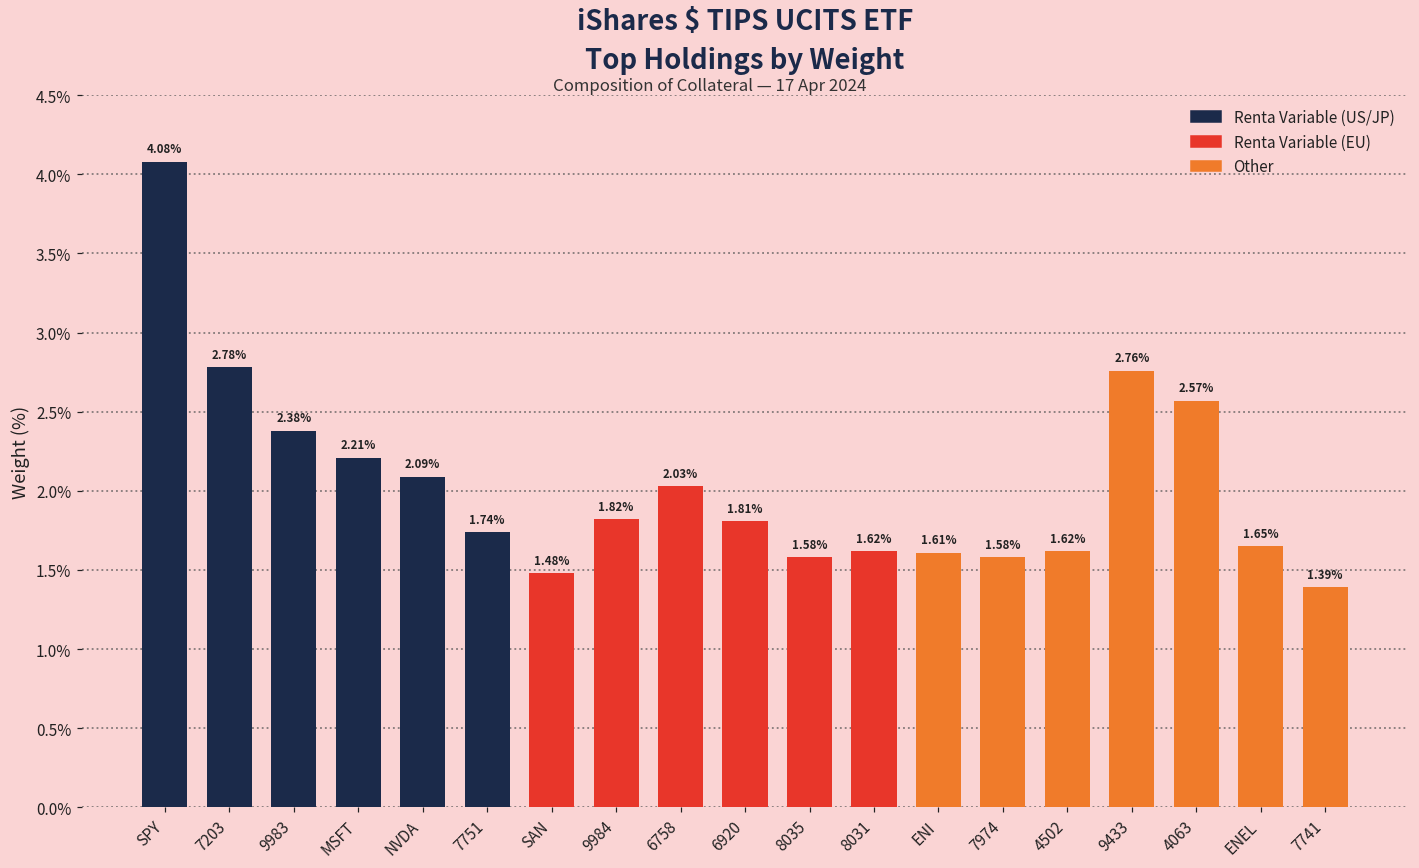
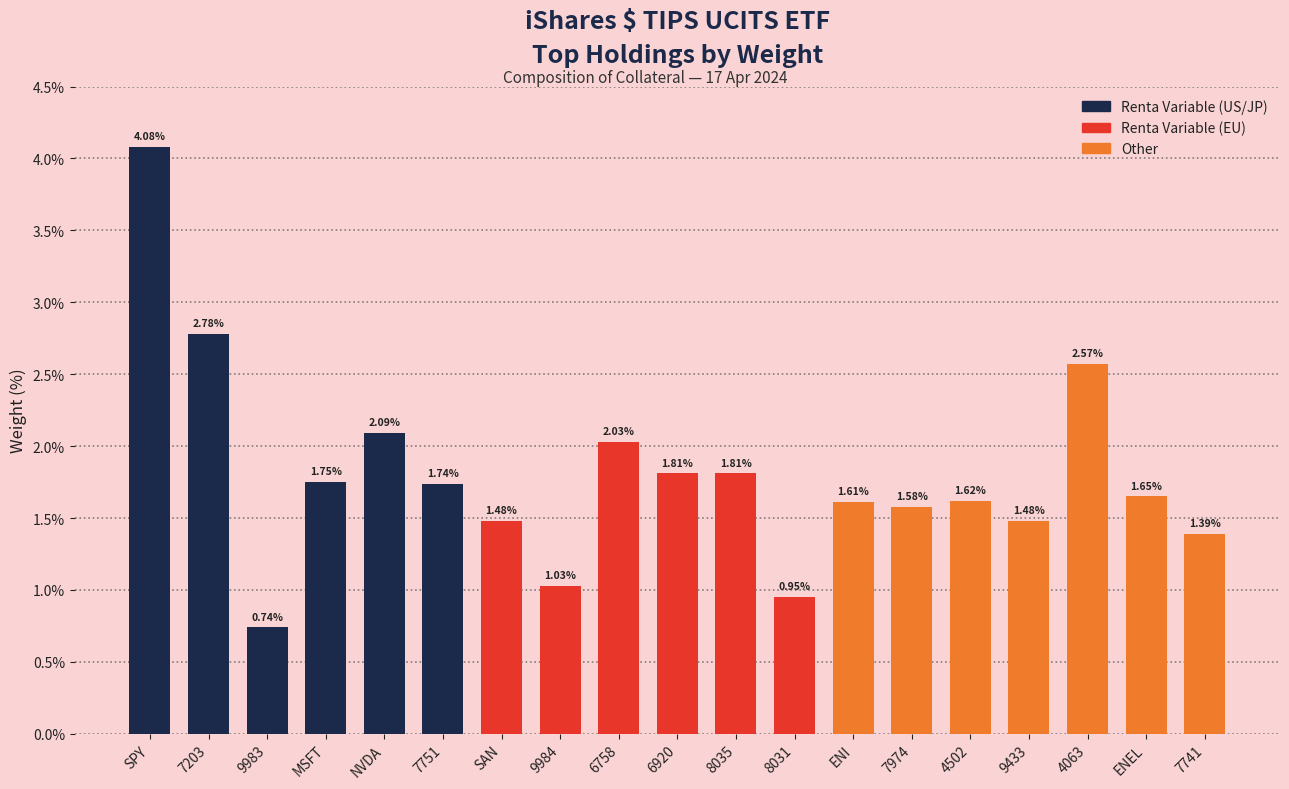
  {
    "SPY": "4.08%",
    "7203": "2.78%",
-   "9983": "2.38%",
-   "MSFT": "2.21%",
+   "9983": "0.74%",
+   "MSFT": "1.75%",
    "NVDA": "2.09%",
    "7751": "1.74%",
    "SAN": "1.48%",
-   "9984": "1.82%",
+   "9984": "1.03%",
    "6758": "2.03%",
    "6920": "1.81%",
-   "8035": "1.58%",
-   "8031": "1.62%",
+   "8035": "1.81%",
+   "8031": "0.95%",
    "ENI": "1.61%",
    "7974": "1.58%",
    "4502": "1.62%",
-   "9433": "2.76%",
+   "9433": "1.48%",
    "4063": "2.57%",
    "ENEL": "1.65%",
    "7741": "1.39%"
  }
